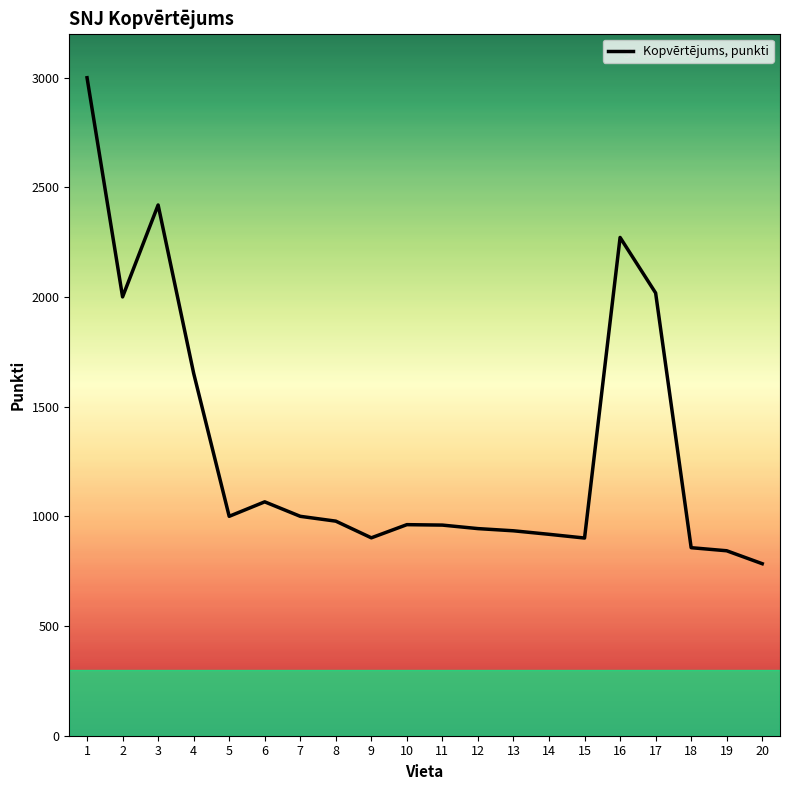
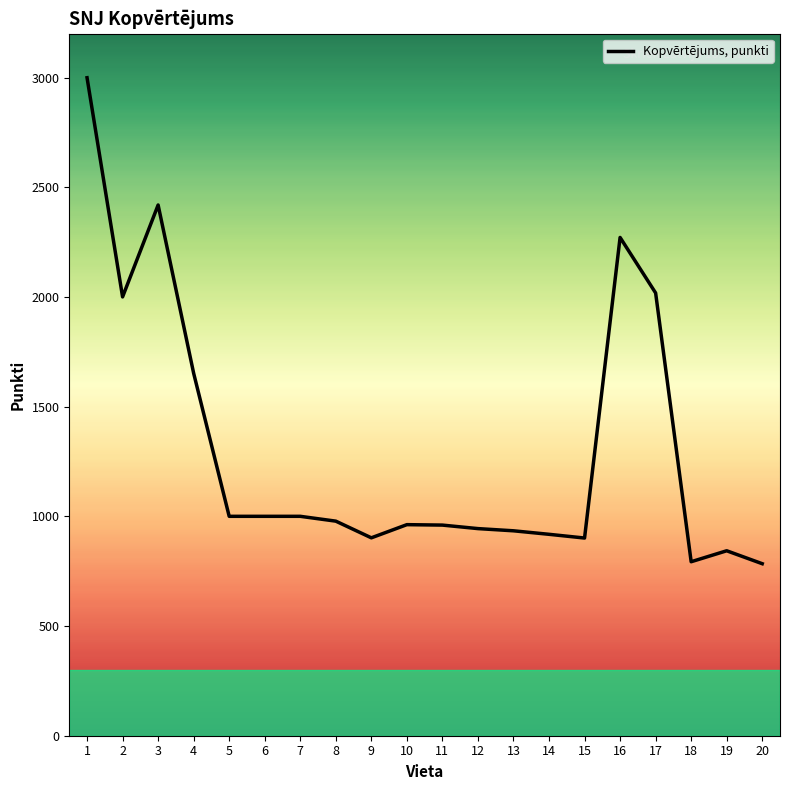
  {
    "1": 3000,
    "2": 2000,
    "3": 2420,
    "4": 1650,
    "5": 1000,
-   "6": 1070,
+   "6": 1000,
    "7": 1000,
    "8": 980,
    "9": 900,
    "10": 960,
    "11": 960,
    "12": 940,
    "13": 930,
    "14": 920,
    "15": 900,
    "16": 2270,
    "17": 2020,
-   "18": 860,
+   "18": 790,
    "19": 840,
    "20": 780
  }
